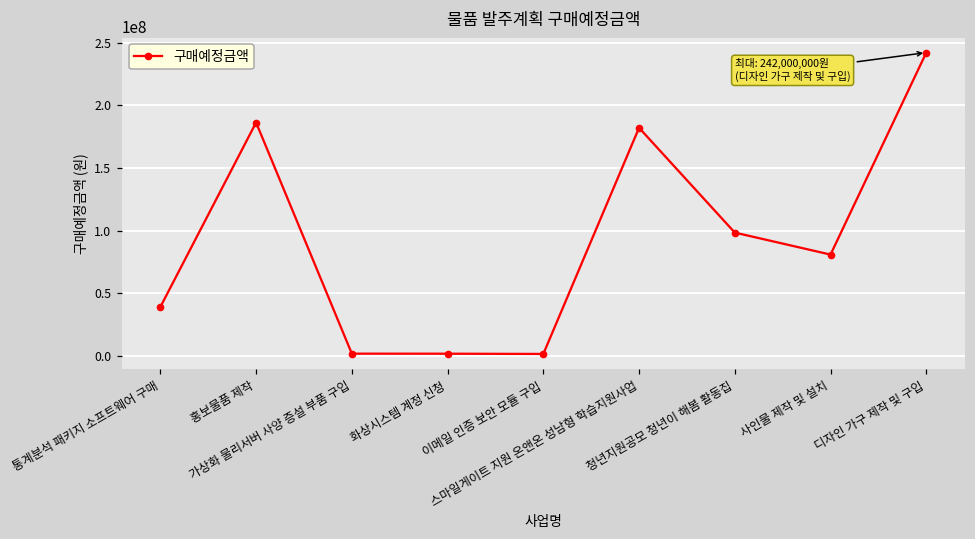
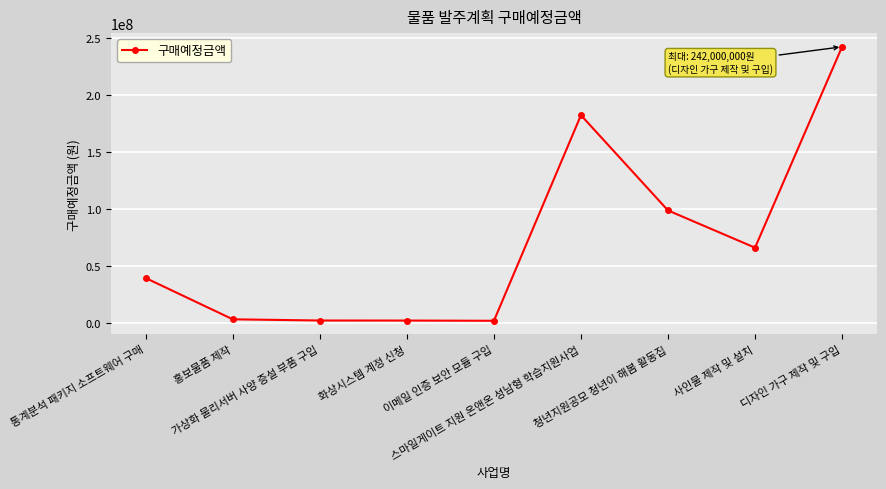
  {
    "통계분석 패키지 소프트웨어 구매": 39000000,
-   "홍보물품 제작": 186000000,
+   "홍보물품 제작": 3000000,
    "가상화 물리서버 사양 증설 부품 구입": 2000000,
    "화상시스템 계정 신청": 2000000,
    "이메일 인증 보안 모듈 구입": 2000000,
    "스마일게이트 지원 온앤온 성남형 학습지원사업": 182000000,
    "청년지원공모 청년이 해봄 활동집": 99000000,
-   "사인물 제작 및 설치": 81000000
+   "사인물 제작 및 설치": 66000000
  }
